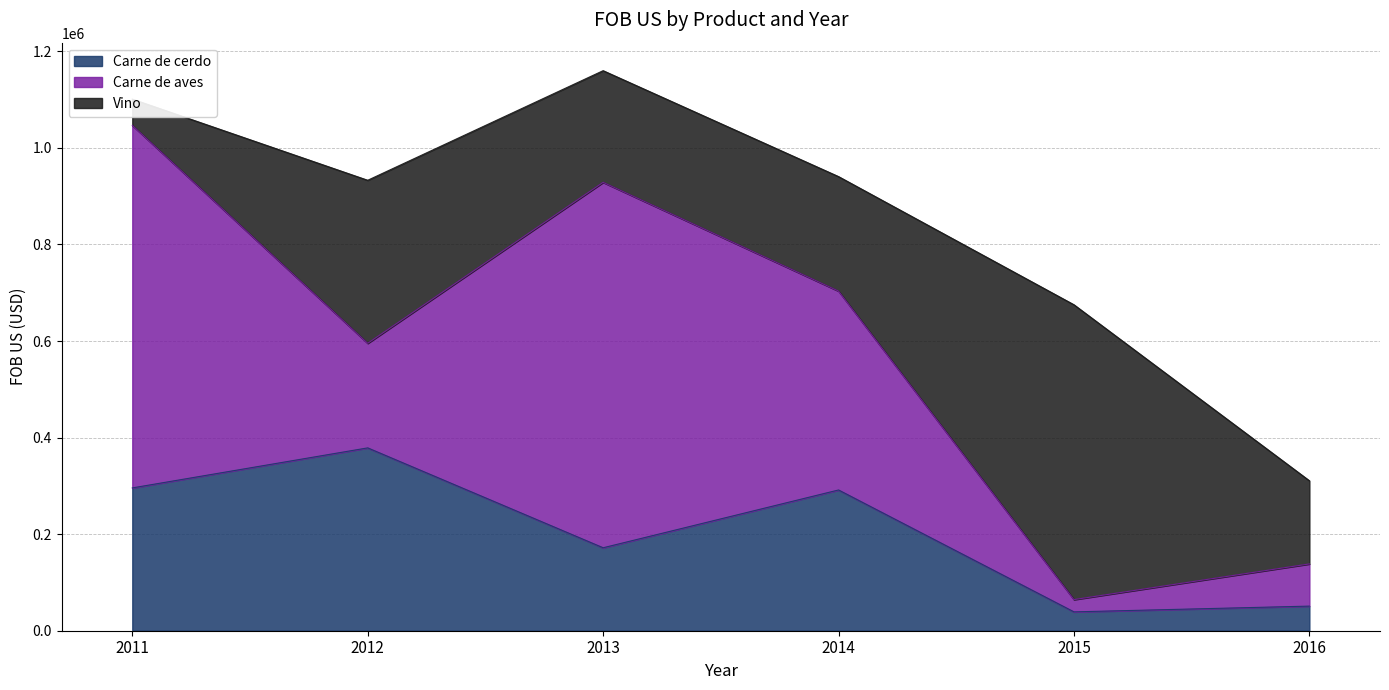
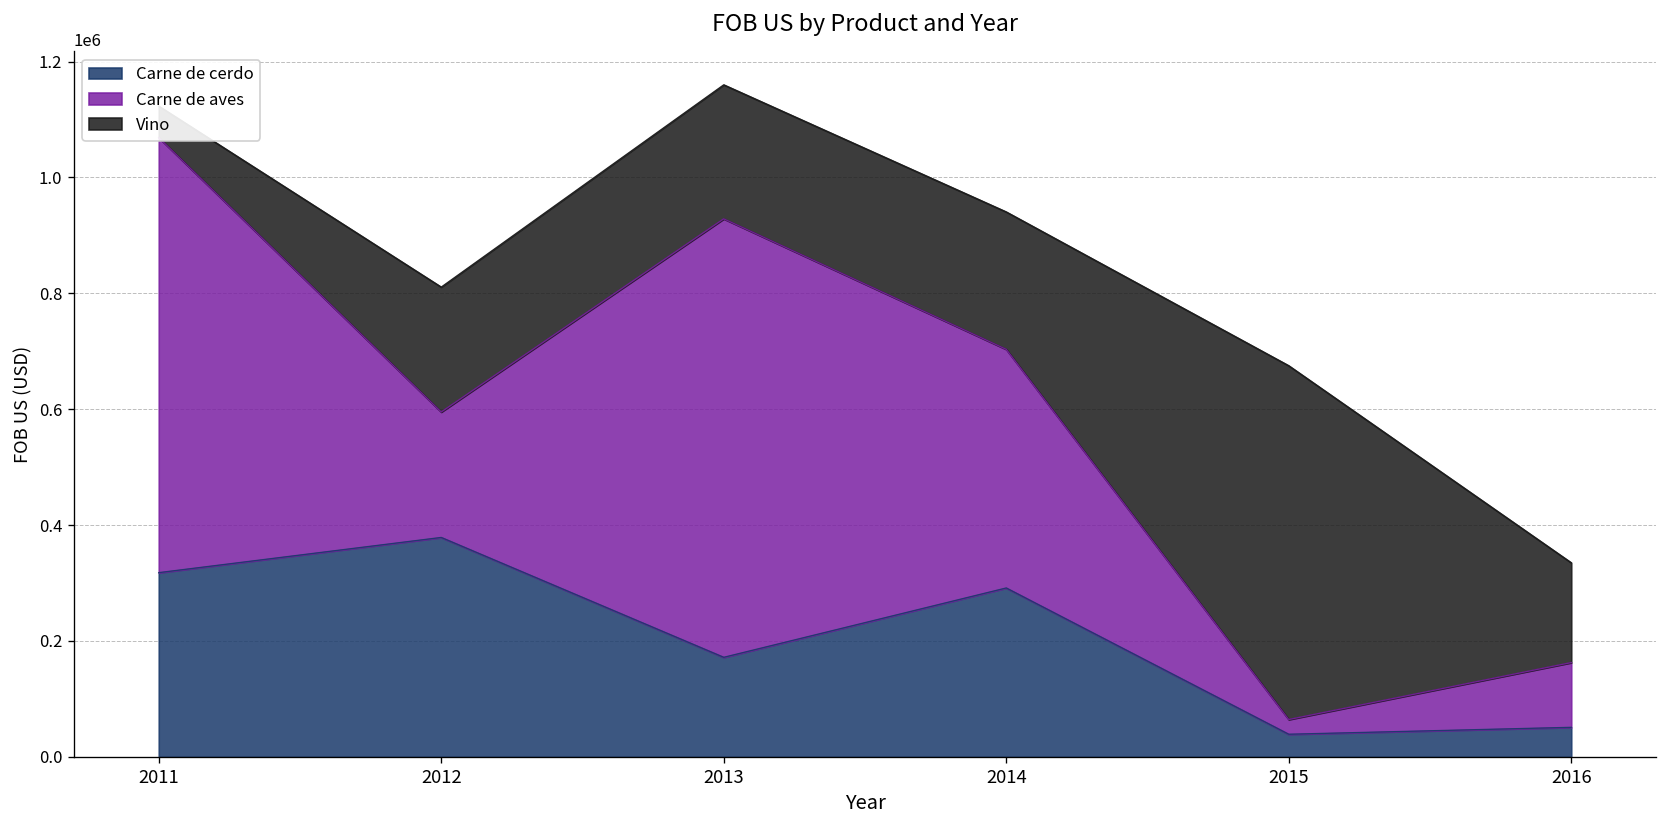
  {
    "Carne de cerdo": {
-     "2011": 300000,
+     "2011": 320000,
      "2012": 380000,
      "2013": 170000,
      "2014": 290000,
      "2015": 40000,
      "2016": 50000
    },
    "Carne de aves": {
      "2012": 220000,
      "2013": 760000,
      "2014": 410000,
      "2015": 30000,
-     "2016": 90000
+     "2016": 110000
    },
    "Vino": {
-     "2012": 340000,
+     "2012": 220000,
      "2013": 230000,
      "2014": 240000,
      "2015": 610000,
      "2016": 170000
    }
  }
